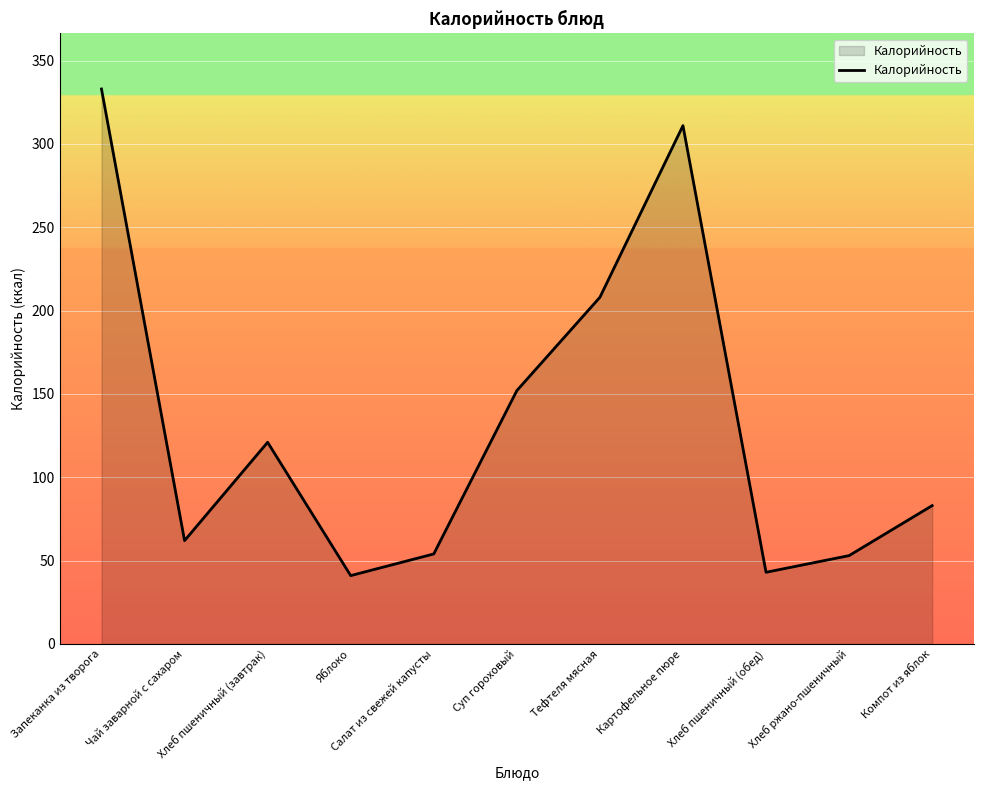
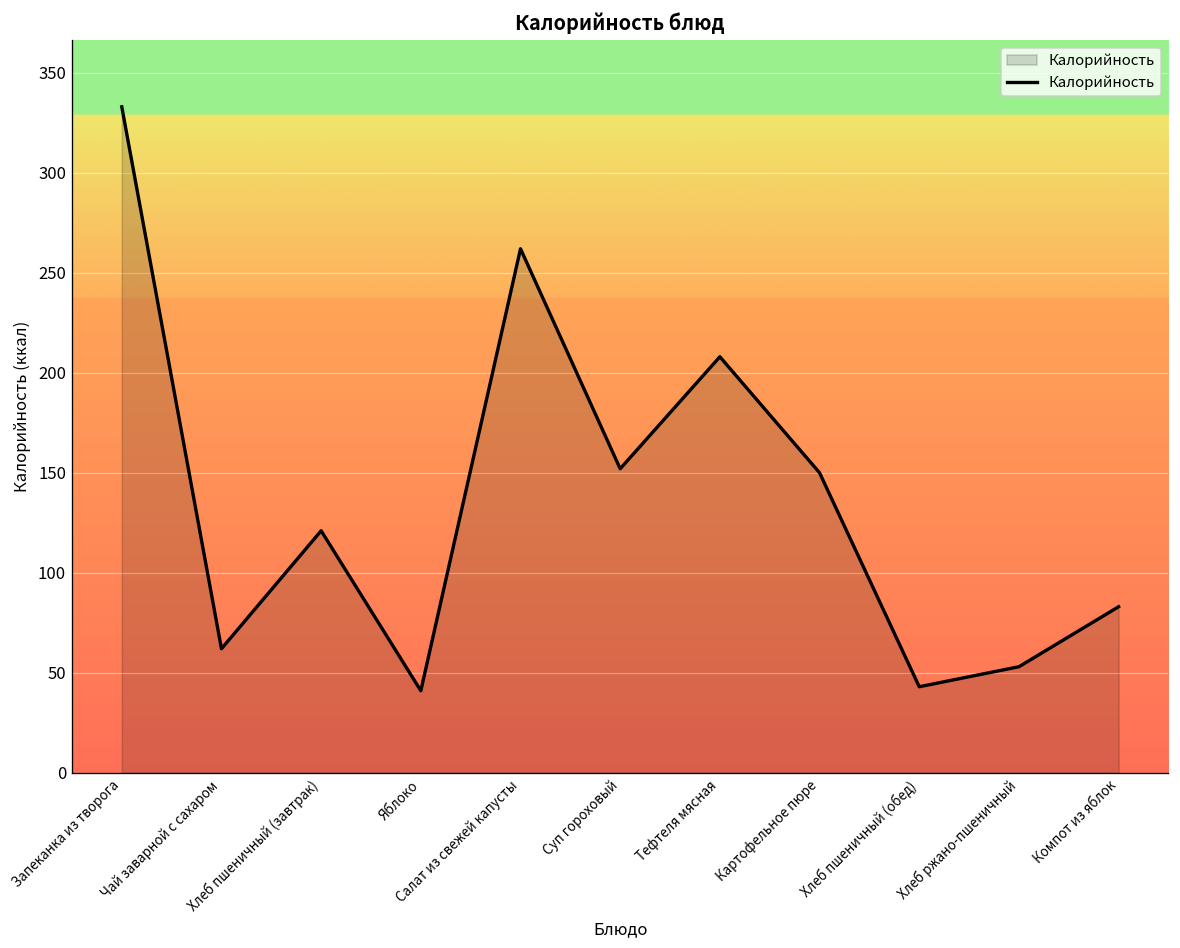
  {
    "Запеканка из творога": 333,
    "Чай заварной с сахаром": 62,
    "Хлеб пшеничный (завтрак)": 121,
    "Яблоко": 41,
-   "Салат из свежей капусты": 54,
+   "Салат из свежей капусты": 262,
    "Суп гороховый": 152,
    "Тефтеля мясная": 208,
-   "Картофельное пюре": 311,
+   "Картофельное пюре": 150,
    "Хлеб пшеничный (обед)": 43,
    "Хлеб ржано-пшеничный": 53,
    "Компот из яблок": 83
  }
